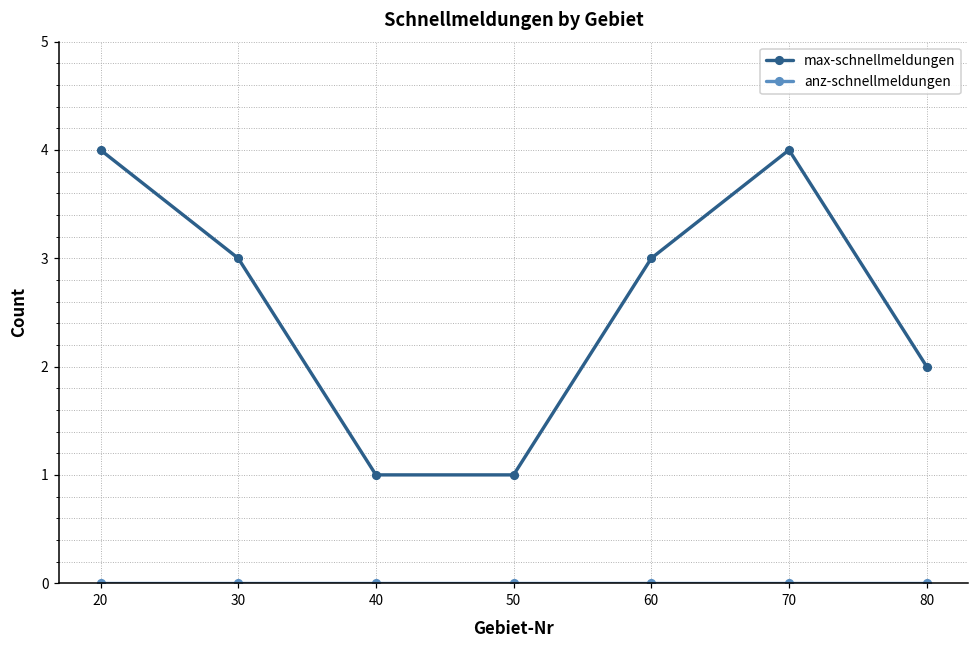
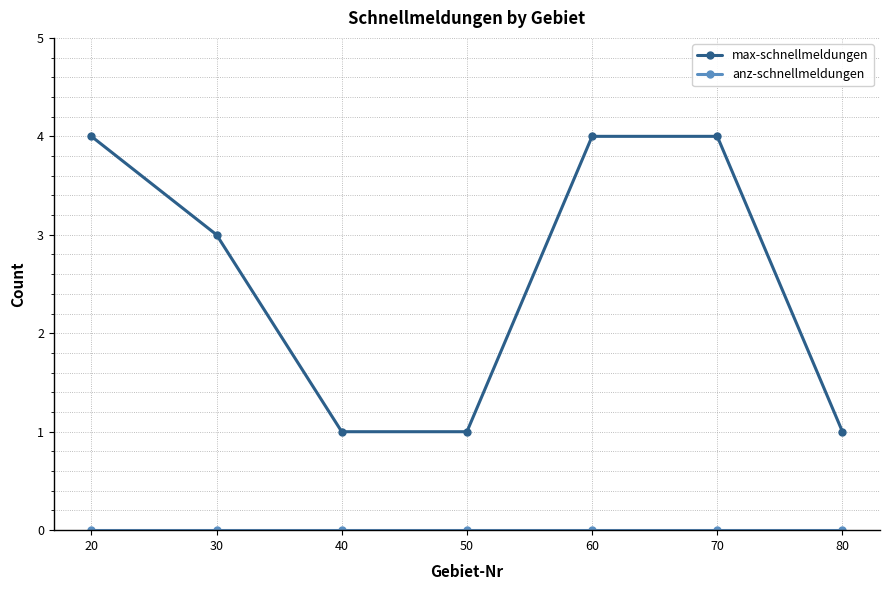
  {
    "max-schnellmeldungen": {
      "20": 4,
      "30": 3,
      "40": 1,
      "50": 1,
-     "60": 3,
+     "60": 4,
      "70": 4,
-     "80": 2
+     "80": 1
    },
    "anz-schnellmeldungen": {
      "20": 0,
      "30": 0,
      "40": 0,
      "50": 0,
      "60": 0,
      "70": 0,
      "80": 0
    }
  }
